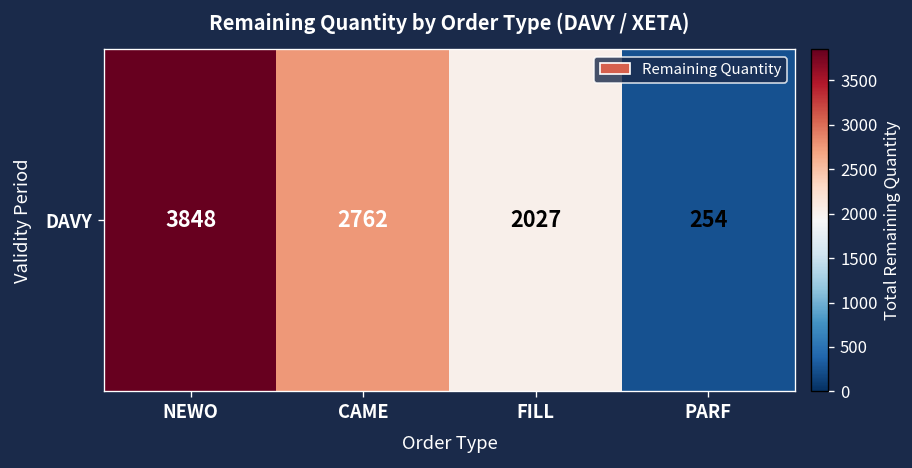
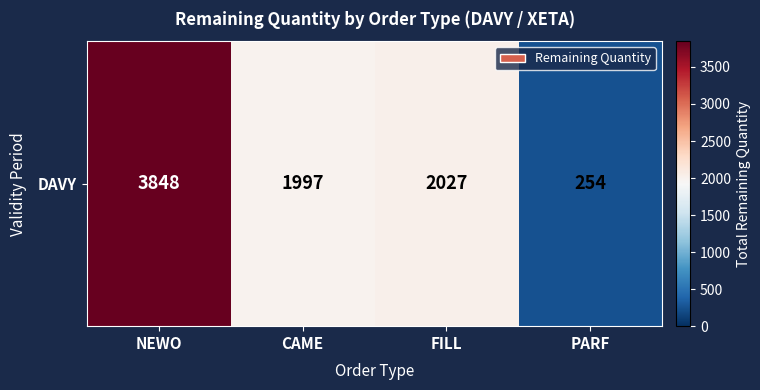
  {
    "DAVY": {
      "NEWO": 3848,
-     "CAME": 2762,
+     "CAME": 1997,
      "FILL": 2027,
      "PARF": 254
    }
  }
